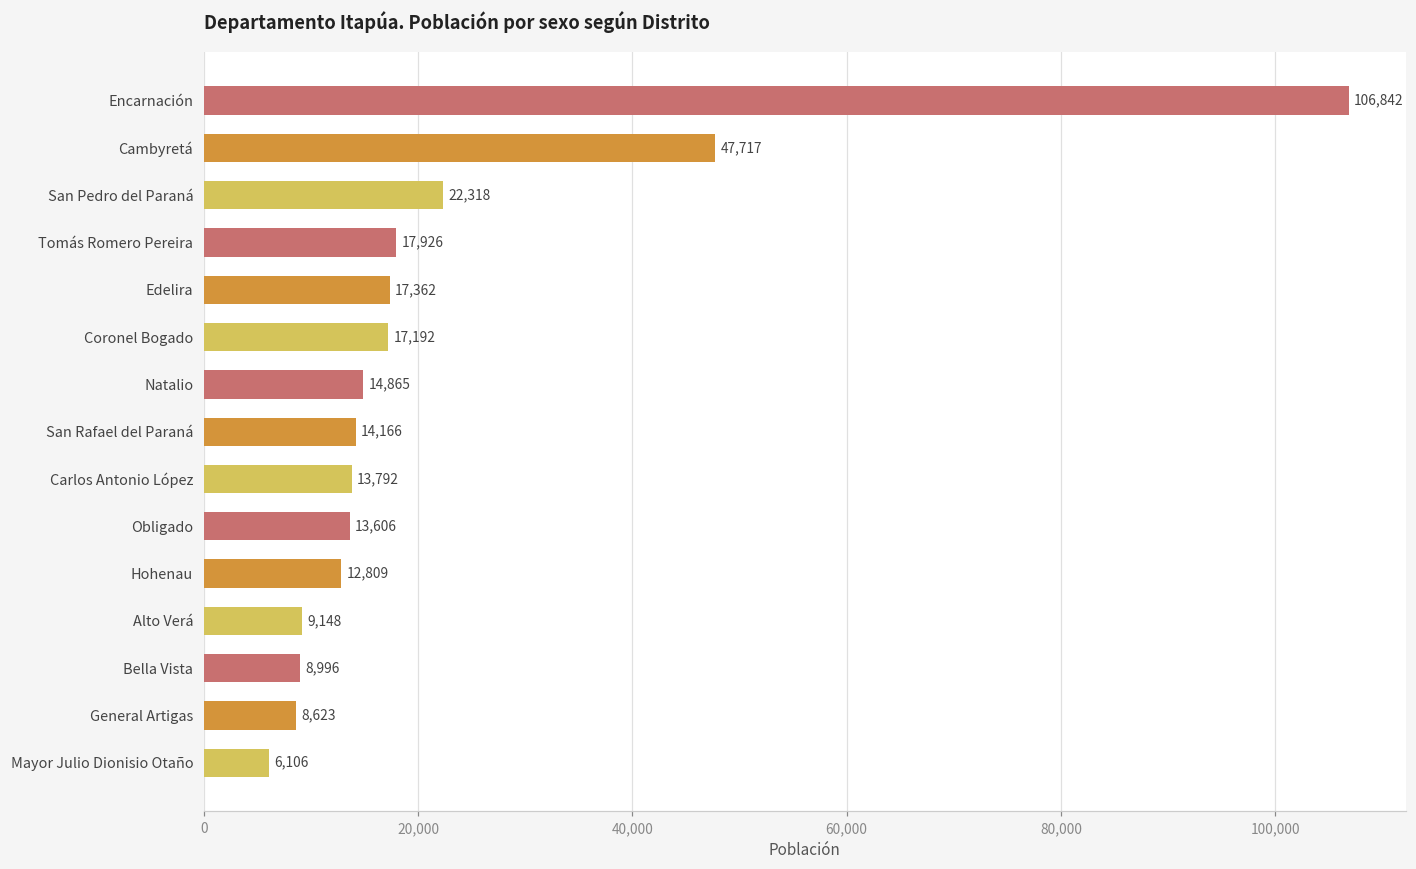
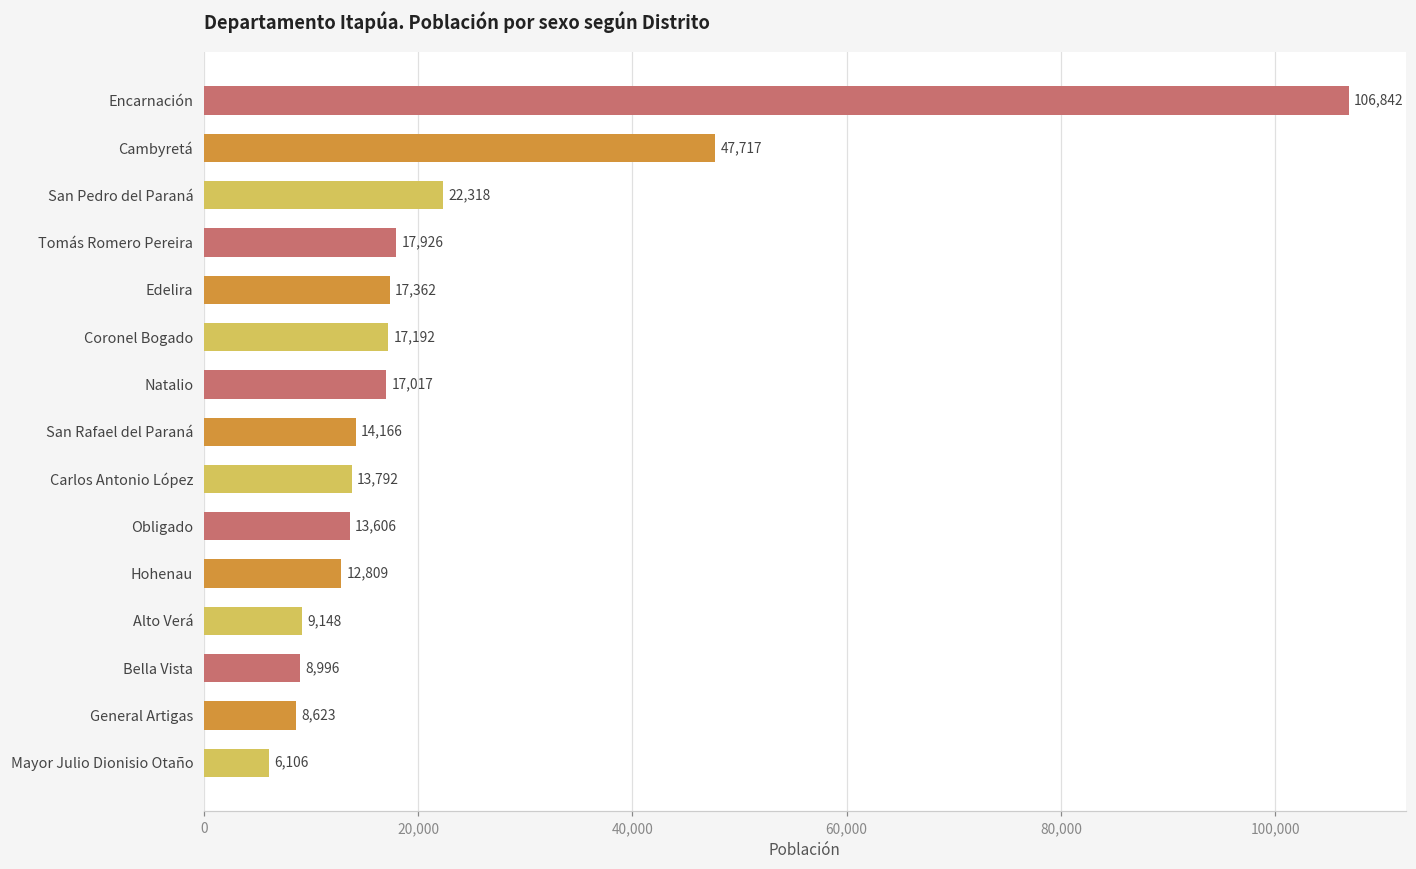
  {
    "Encarnación": "106,842",
    "Cambyretá": "47,717",
    "San Pedro del Paraná": "22,318",
    "Tomás Romero Pereira": "17,926",
    "Edelira": "17,362",
    "Coronel Bogado": "17,192",
-   "Natalio": "14,865",
+   "Natalio": "17,017",
    "San Rafael del Paraná": "14,166",
    "Carlos Antonio López": "13,792",
    "Obligado": "13,606",
    "Hohenau": "12,809",
    "Alto Verá": "9,148",
    "Bella Vista": "8,996",
    "General Artigas": "8,623",
    "Mayor Julio Dionisio Otaño": "6,106"
  }
